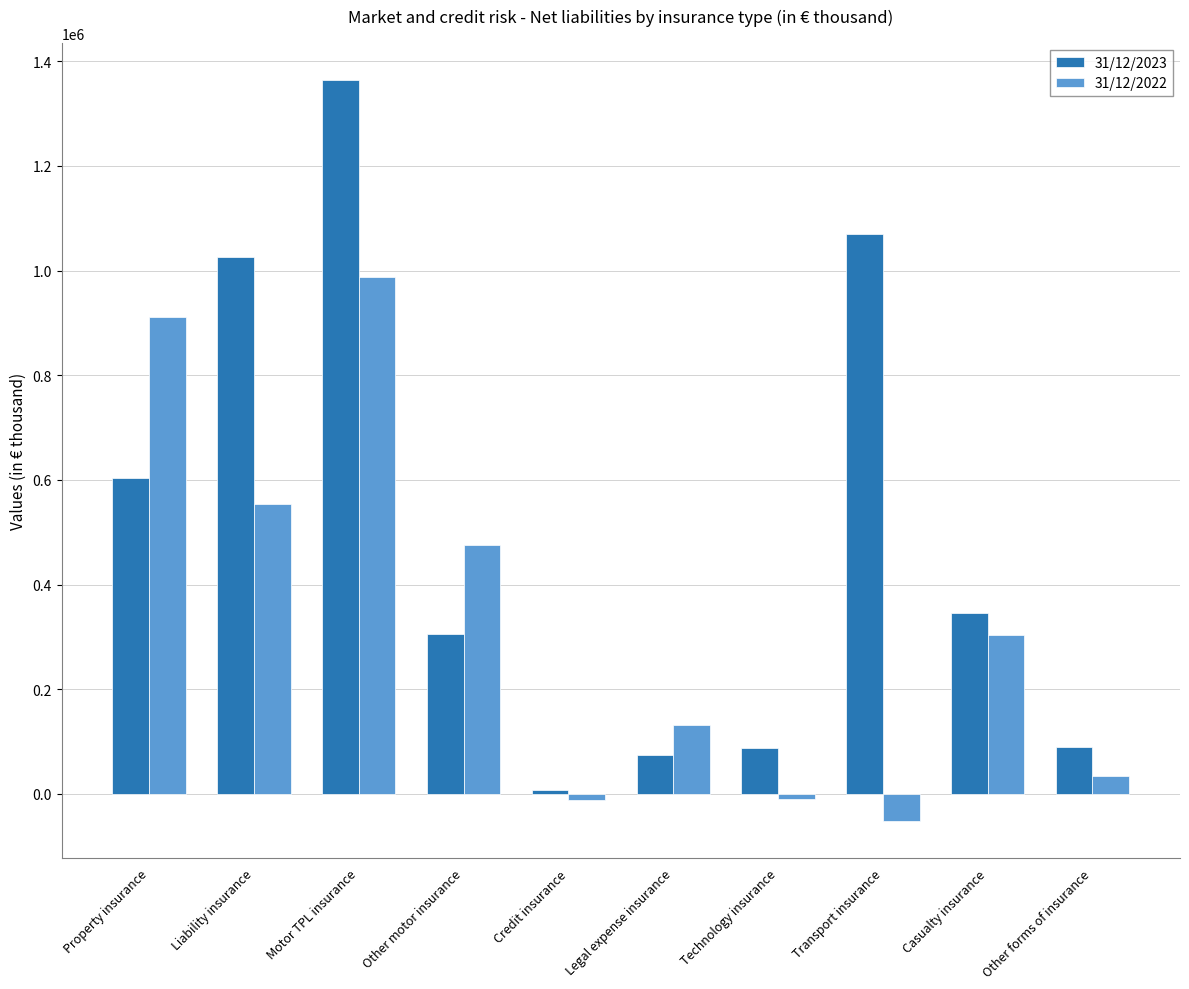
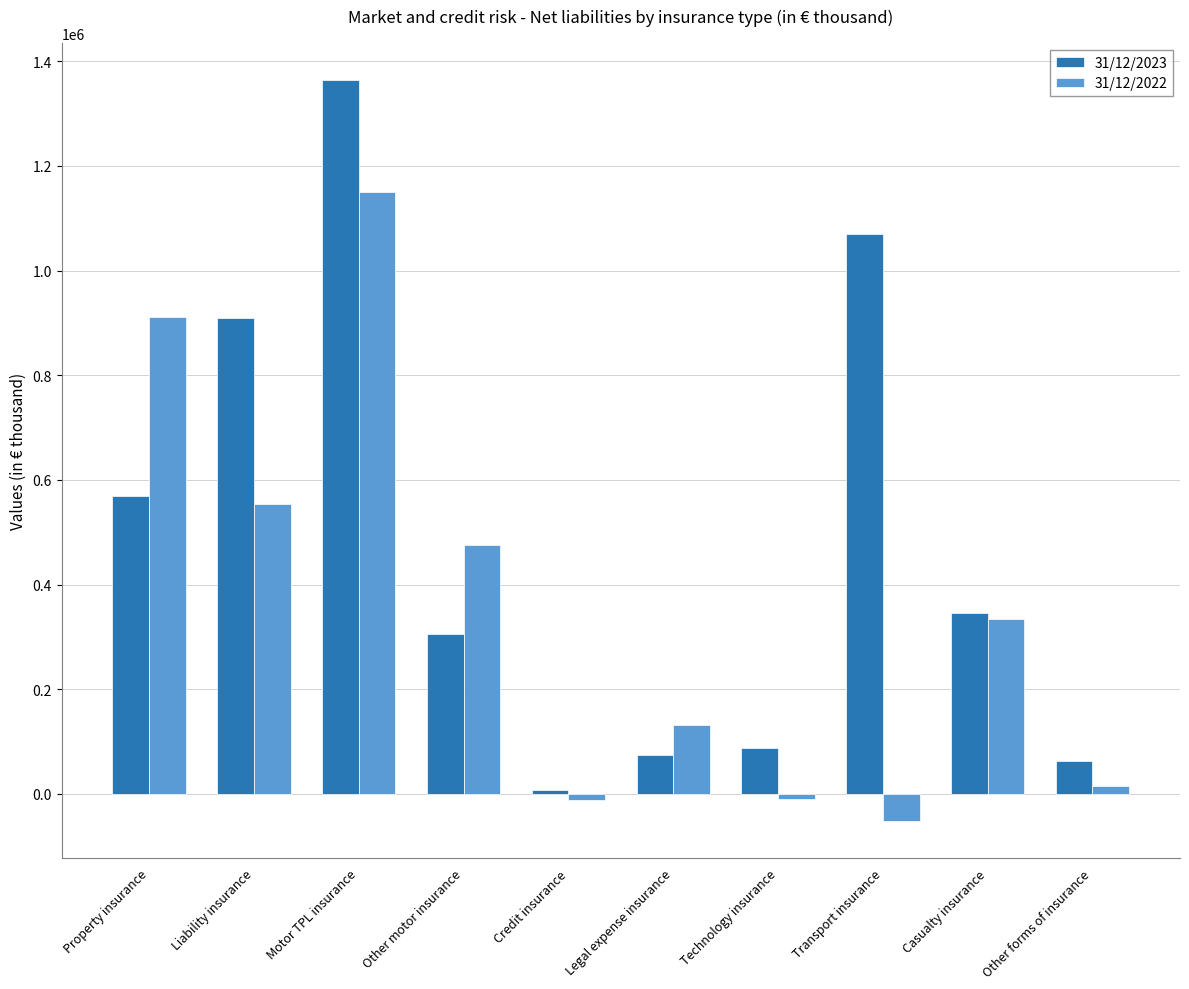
  {
    "31/12/2023": {
-     "Property insurance": 600000,
-     "Liability insurance": 1030000,
+     "Property insurance": 570000,
+     "Liability insurance": 910000,
      "Motor TPL insurance": 1360000,
      "Other motor insurance": 310000,
      "Credit insurance": 10000,
      "Legal expense insurance": 70000,
      "Technology insurance": 90000,
      "Transport insurance": 1070000,
      "Casualty insurance": 350000,
-     "Other forms of insurance": 90000
+     "Other forms of insurance": 60000
    },
    "31/12/2022": {
      "Property insurance": 910000,
      "Liability insurance": 550000,
-     "Motor TPL insurance": 990000,
+     "Motor TPL insurance": 1150000,
      "Other motor insurance": 480000,
      "Credit insurance": -10000,
      "Legal expense insurance": 130000,
      "Technology insurance": -10000,
      "Transport insurance": -50000,
-     "Casualty insurance": 300000,
-     "Other forms of insurance": 30000
+     "Casualty insurance": 330000,
+     "Other forms of insurance": 20000
    }
  }
